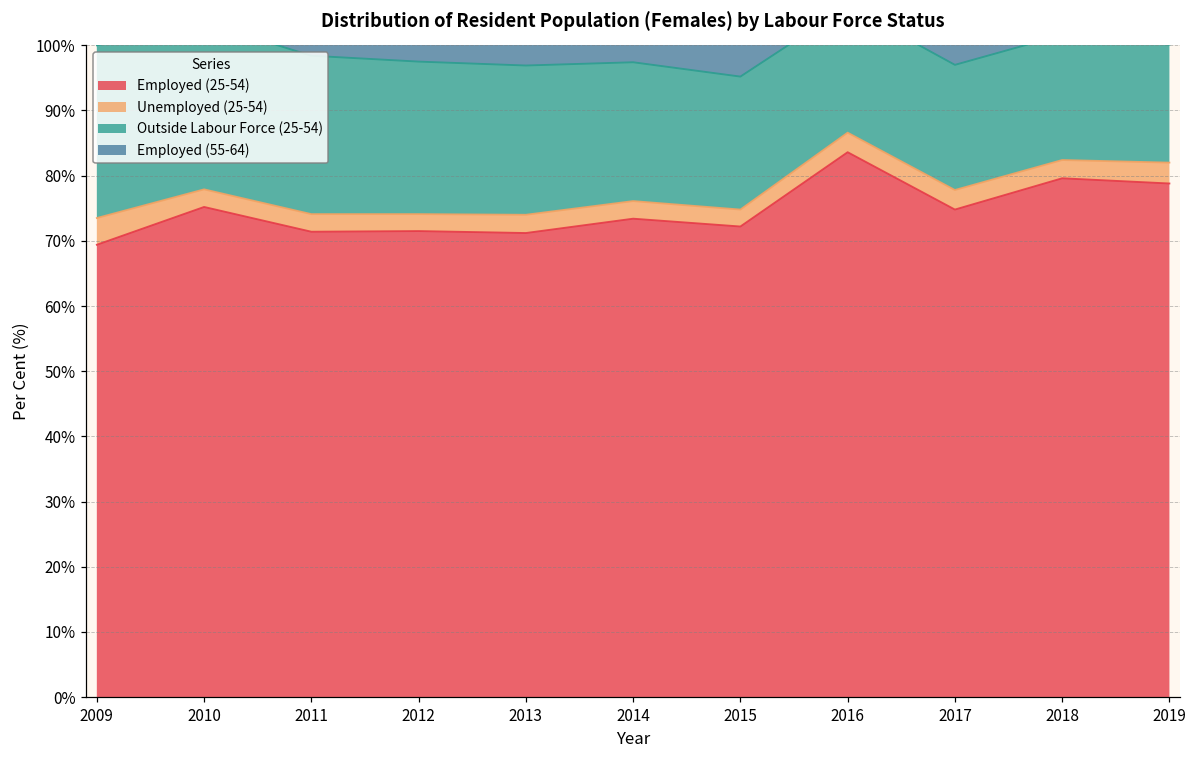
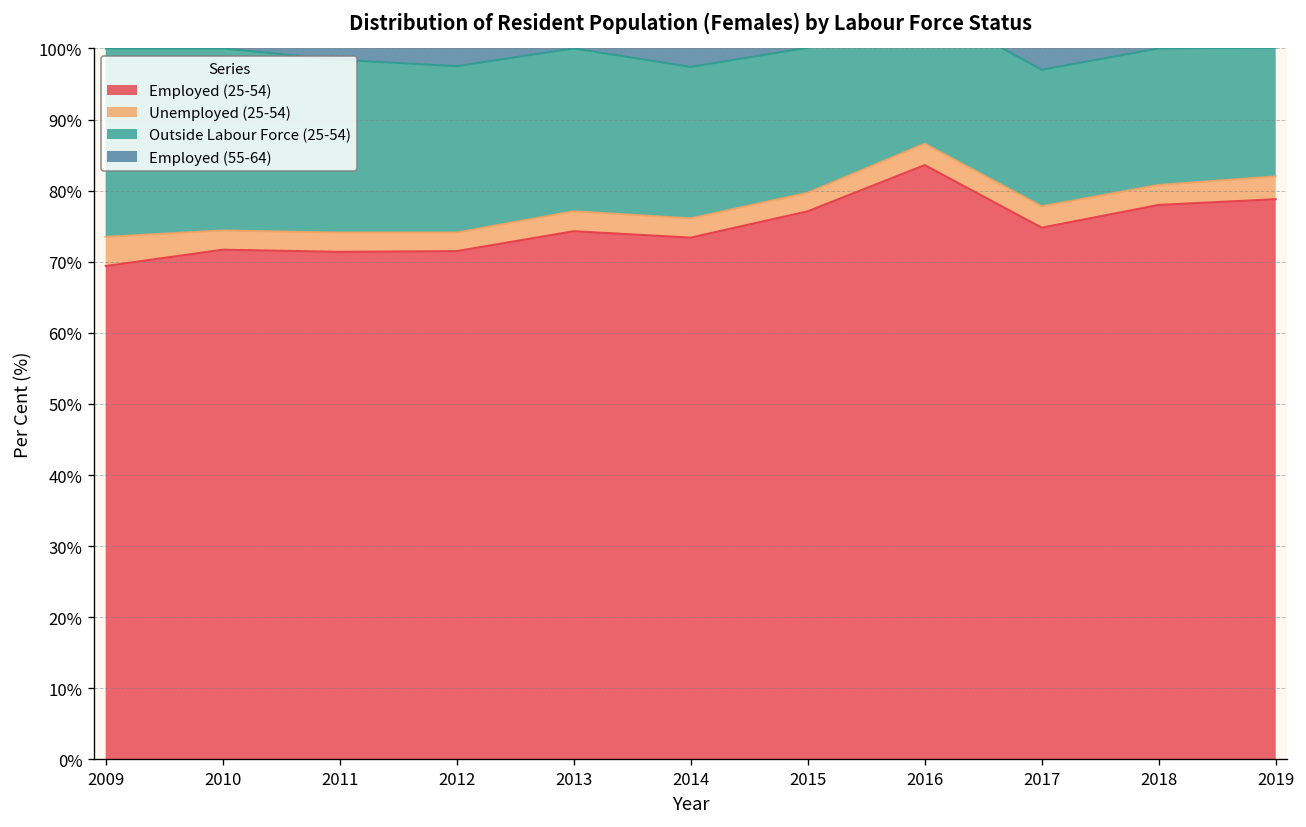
  {
    "Employed (25-54)": {
      "2009": "69%",
-     "2010": "75%",
+     "2010": "72%",
      "2011": "71%",
      "2012": "72%",
-     "2013": "71%",
+     "2013": "74%",
      "2014": "73%",
-     "2015": "72%",
+     "2015": "77%",
      "2016": "84%",
      "2017": "75%",
-     "2018": "80%",
+     "2018": "78%",
      "2019": "79%"
    },
    "Unemployed (25-54)": {
      "2009": "4%",
      "2010": "3%",
      "2011": "3%",
      "2012": "3%",
      "2013": "3%",
      "2014": "3%",
      "2015": "3%",
      "2016": "3%",
      "2017": "3%",
      "2018": "3%",
      "2019": "3%"
    }
  }
